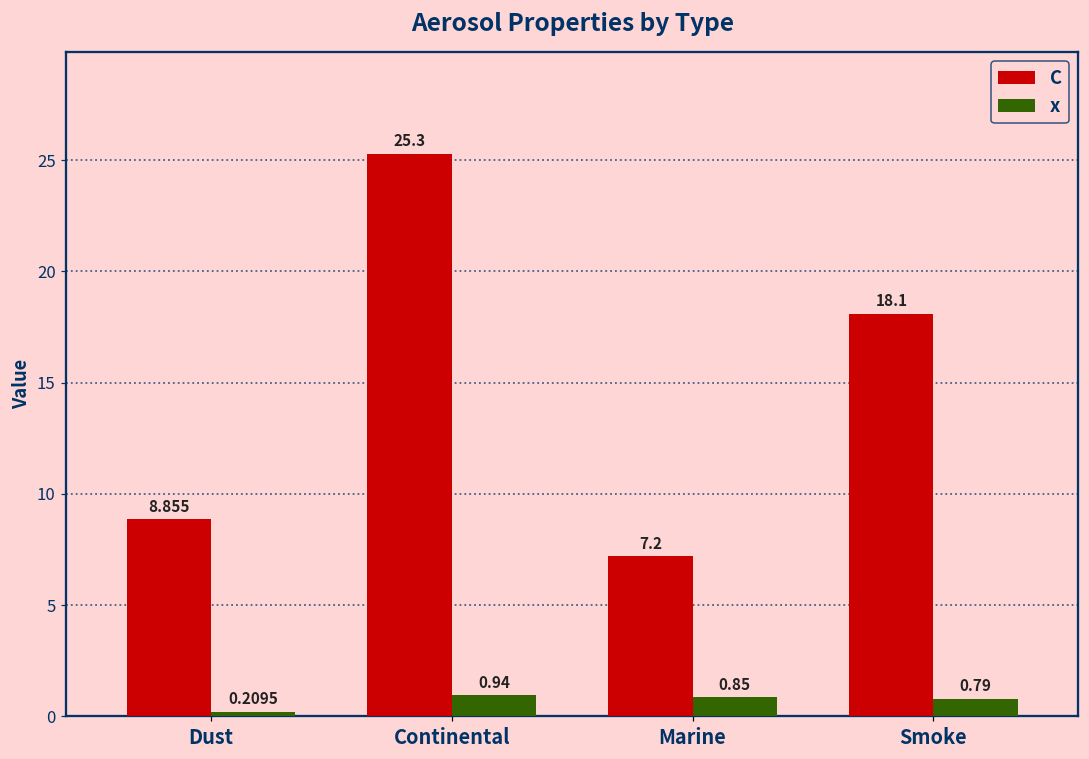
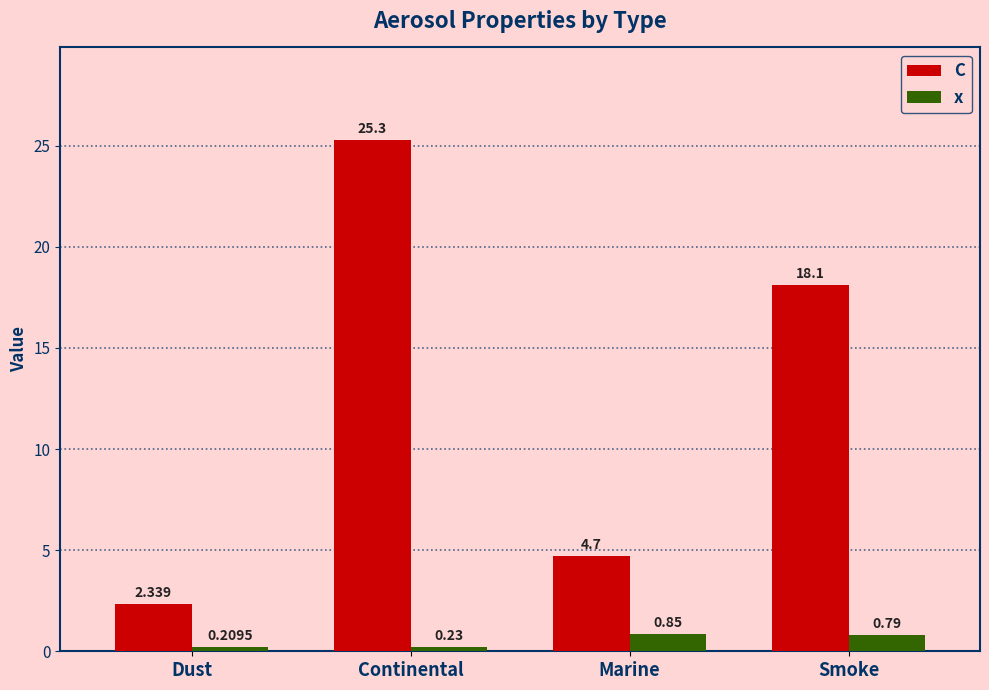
  {
    "C": {
-     "Dust": 8.855,
+     "Dust": 2.339,
      "Continental": 25.3,
-     "Marine": 7.2,
+     "Marine": 4.7,
      "Smoke": 18.1
    },
    "x": {
      "Dust": 0.2095,
-     "Continental": 0.94,
+     "Continental": 0.23,
      "Marine": 0.85,
      "Smoke": 0.79
    }
  }
